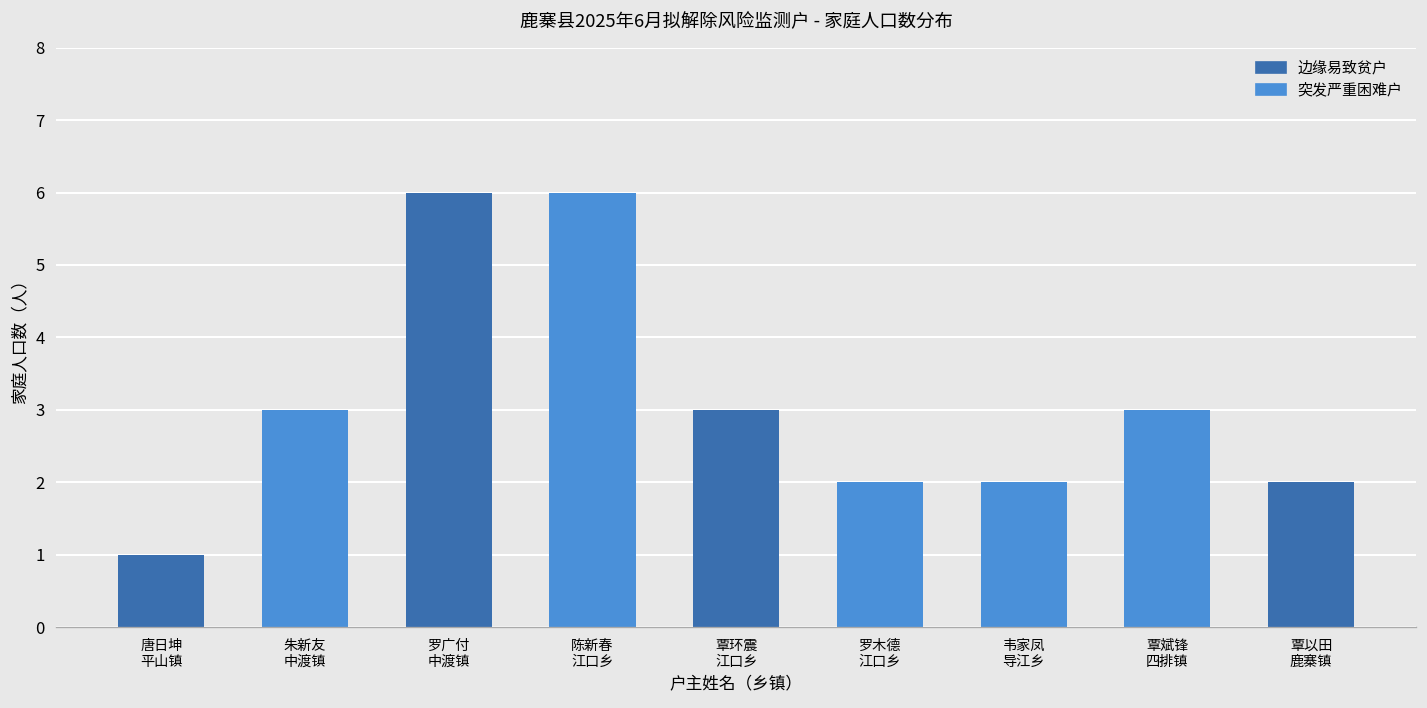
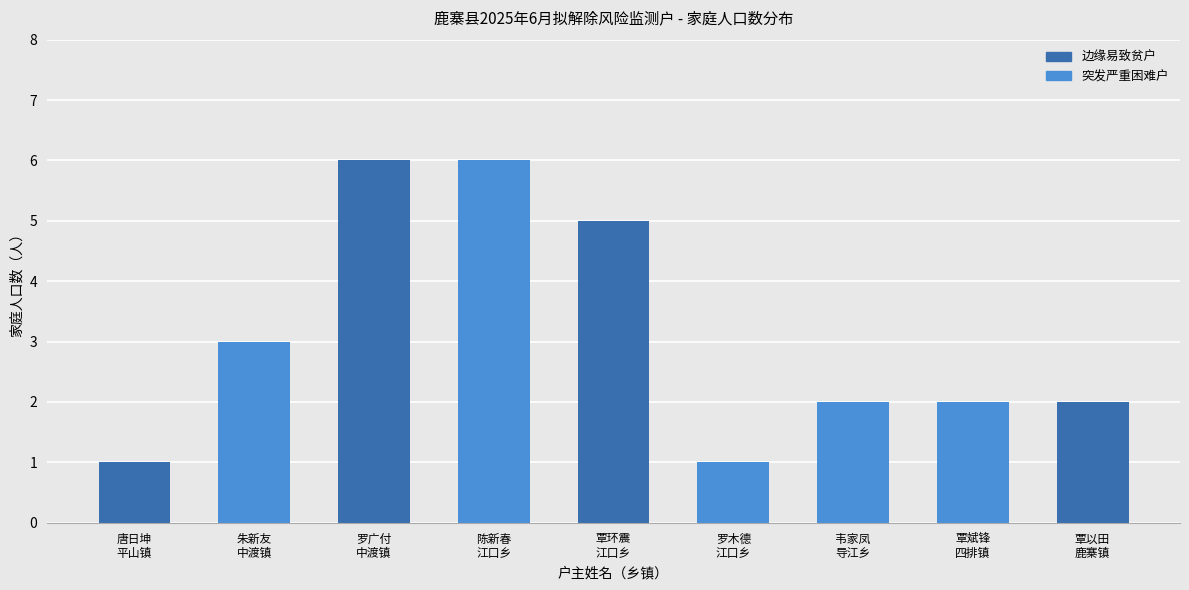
  {
    "唐日坤 平山镇": 1,
    "朱新友 中渡镇": 3,
    "罗广付 中渡镇": 6,
    "陈新春 江口乡": 6,
-   "覃环震 江口乡": 3,
-   "罗木德 江口乡": 2,
+   "覃环震 江口乡": 5,
+   "罗木德 江口乡": 1,
    "韦家凤 导江乡": 2,
-   "覃斌锋 四排镇": 3,
+   "覃斌锋 四排镇": 2,
    "覃以田 鹿寨镇": 2
  }
